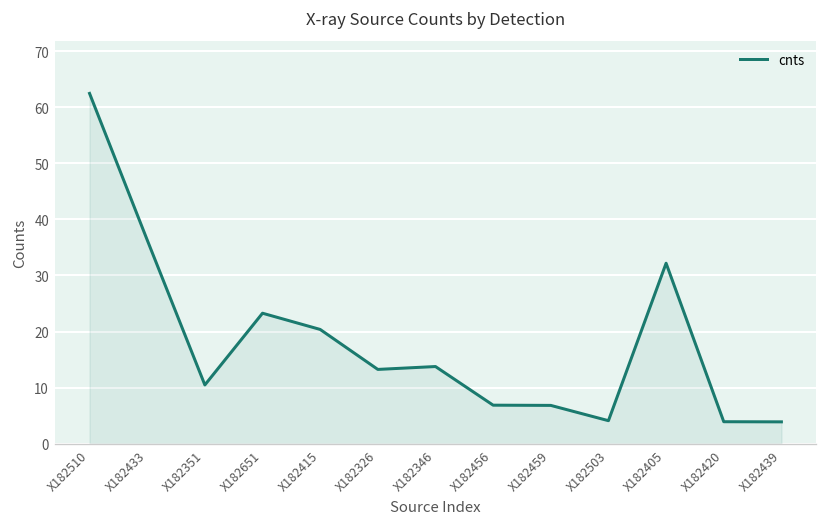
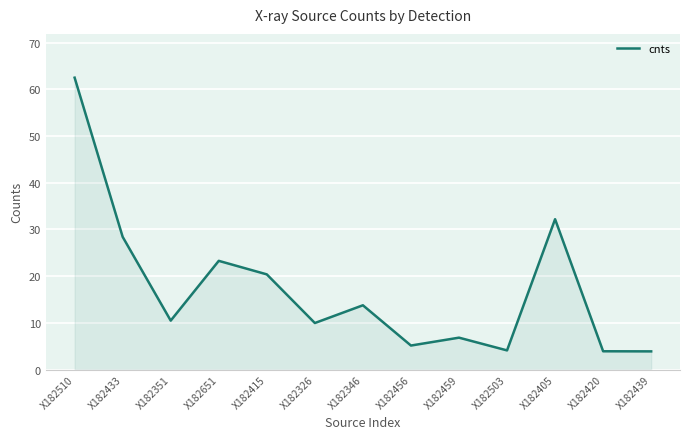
  {
    "X182510": 62,
-   "X182433": 36,
+   "X182433": 28,
    "X182351": 10,
    "X182651": 23,
    "X182415": 20,
-   "X182326": 13,
+   "X182326": 10,
    "X182346": 14,
-   "X182456": 7,
+   "X182456": 5,
    "X182459": 7,
    "X182503": 4,
    "X182405": 32,
    "X182420": 4,
    "X182439": 4
  }
